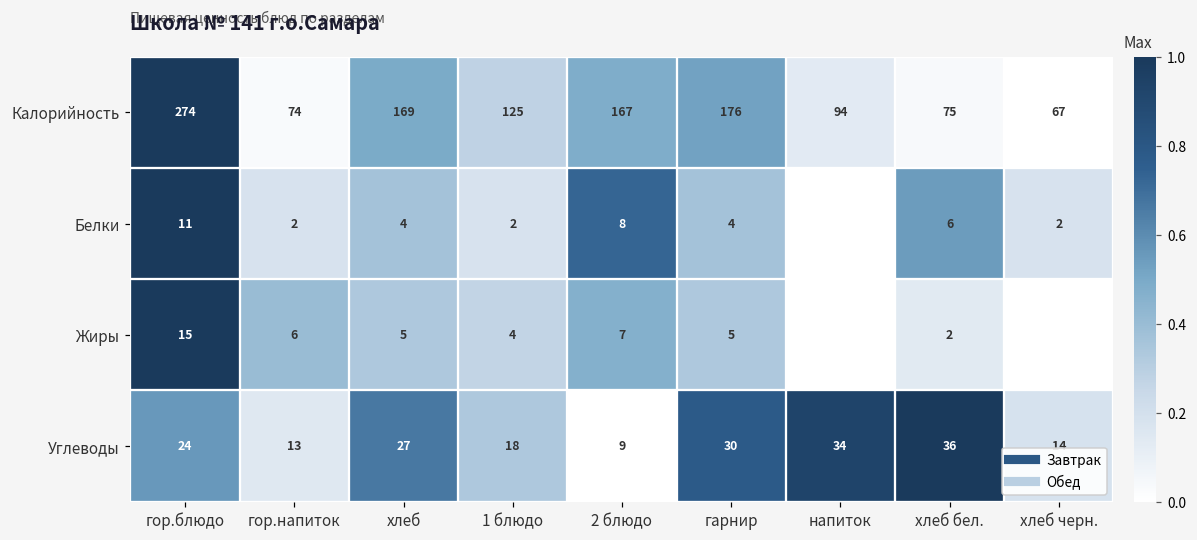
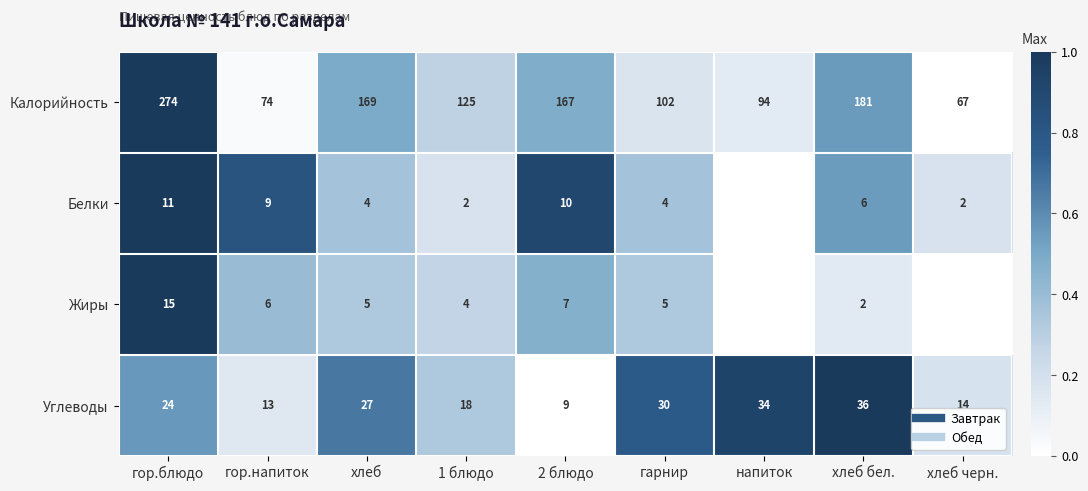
  {
    "Калорийность": {
      "гор.блюдо": 274,
      "гор.напиток": 74,
      "хлеб": 169,
      "1 блюдо": 125,
      "2 блюдо": 167,
-     "гарнир": 176,
+     "гарнир": 102,
      "напиток": 94,
-     "хлеб бел.": 75,
+     "хлеб бел.": 181,
      "хлеб черн.": 67
    },
    "Белки": {
      "гор.блюдо": 11,
-     "гор.напиток": 2,
+     "гор.напиток": 9,
      "хлеб": 4,
      "1 блюдо": 2,
-     "2 блюдо": 8,
+     "2 блюдо": 10,
      "гарнир": 4,
      "хлеб бел.": 6,
      "хлеб черн.": 2
    },
    "Жиры": {
      "гор.блюдо": 15,
      "гор.напиток": 6,
      "хлеб": 5,
      "1 блюдо": 4,
      "2 блюдо": 7,
      "гарнир": 5,
      "хлеб бел.": 2
    },
    "Углеводы": {
      "гор.блюдо": 24,
      "гор.напиток": 13,
      "хлеб": 27,
      "1 блюдо": 18,
      "2 блюдо": 9,
      "гарнир": 30,
      "напиток": 34,
      "хлеб бел.": 36
    }
  }
